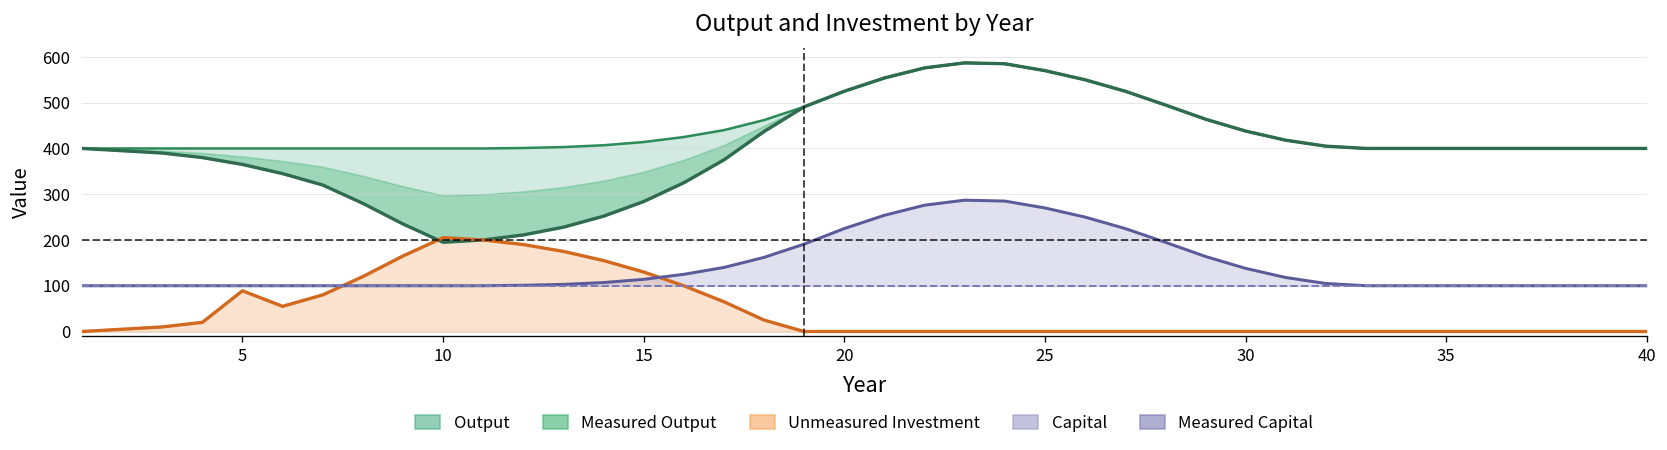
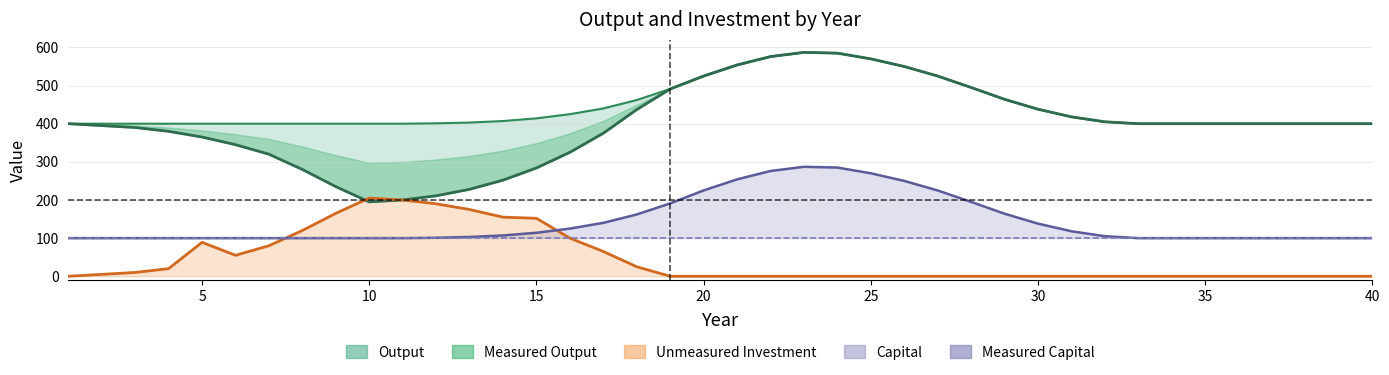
  {
    "Unmeasured Investment": {
      "5": 90,
      "10": 210,
-     "15": 130,
+     "15": 150,
      "20": 0,
      "25": 0,
      "30": 0,
      "35": 0,
      "40": 0
    }
  }
